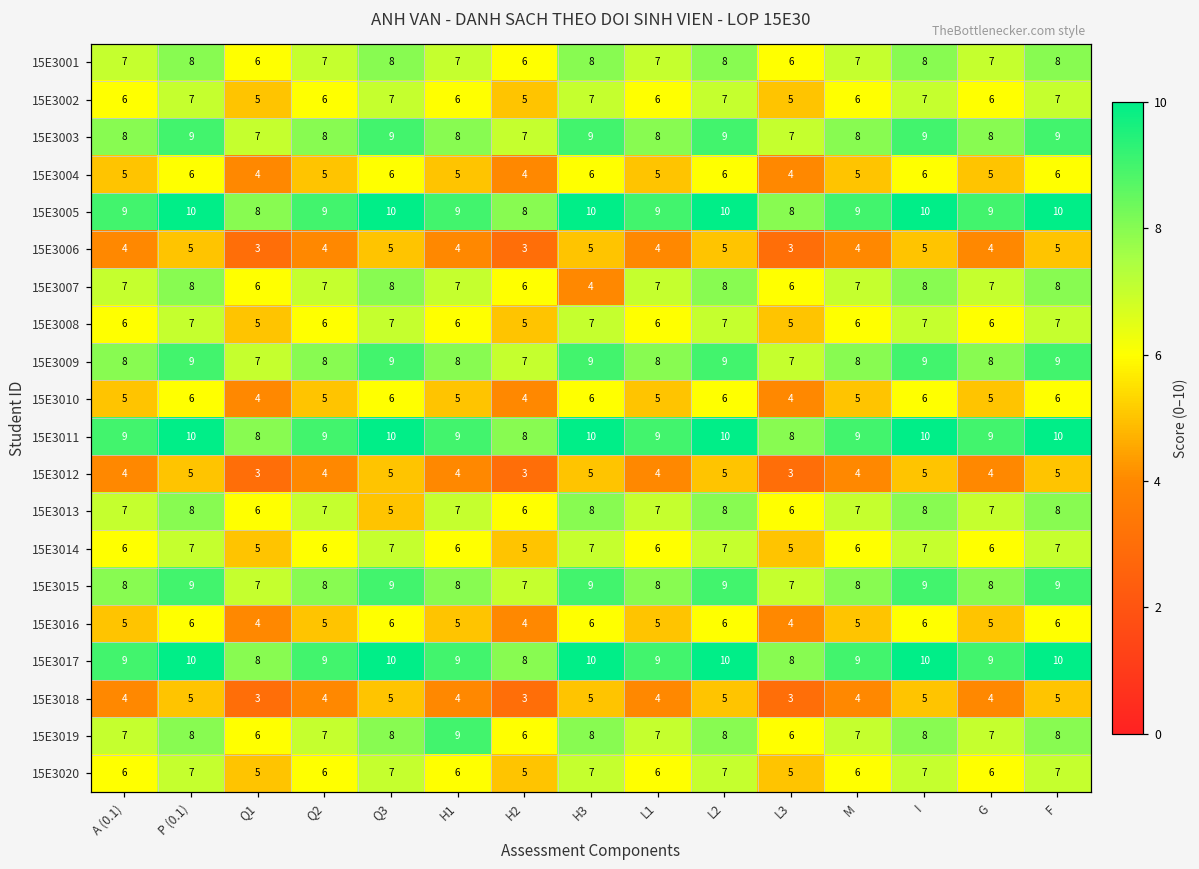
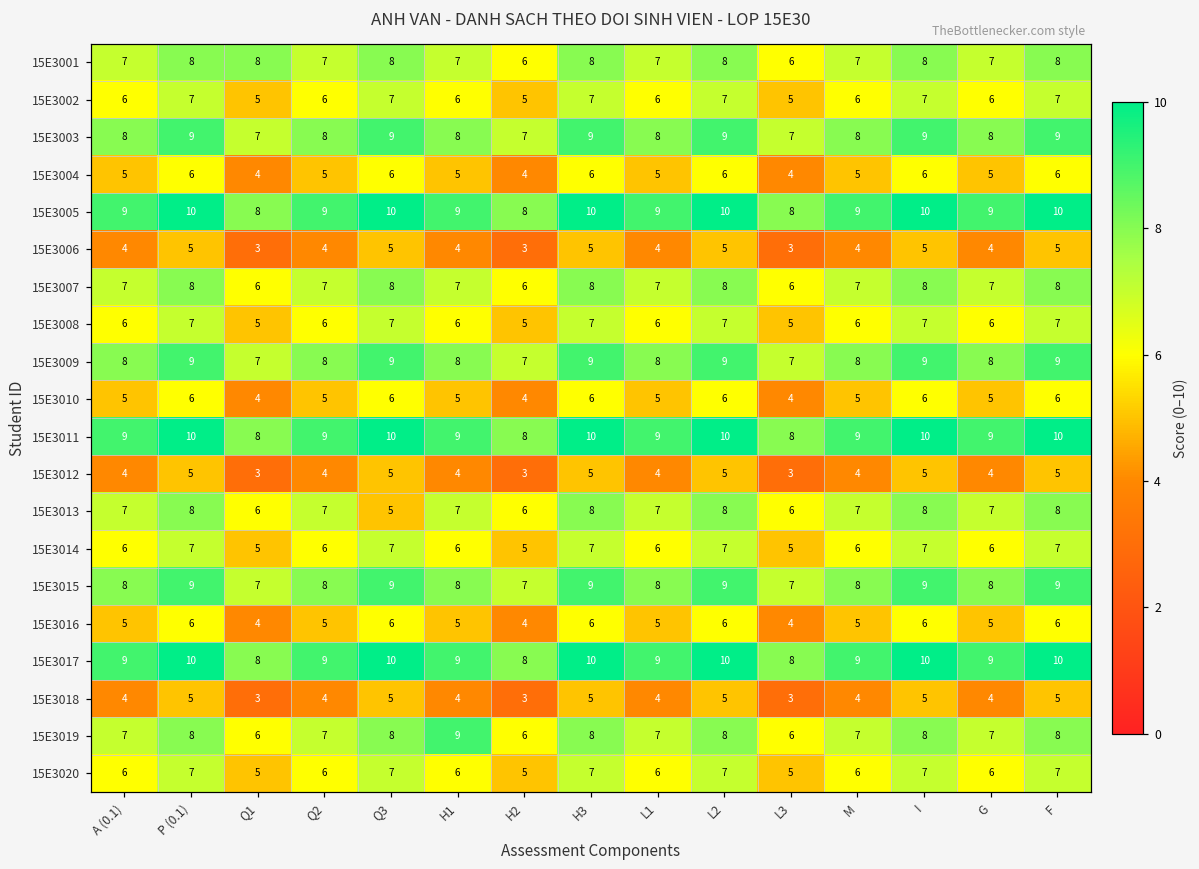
  {
    "15E3001": {
      "A (0.1)": 7,
      "P (0.1)": 8,
-     "Q1": 6,
+     "Q1": 8,
      "Q2": 7,
      "Q3": 8,
      "H1": 7,
      "H2": 6,
      "H3": 8,
      "L1": 7,
      "L2": 8,
      "L3": 6,
      "M": 7,
      "I": 8,
      "G": 7,
      "F": 8
    },
    "15E3007": {
      "A (0.1)": 7,
      "P (0.1)": 8,
      "Q1": 6,
      "Q2": 7,
      "Q3": 8,
      "H1": 7,
      "H2": 6,
-     "H3": 4,
+     "H3": 8,
      "L1": 7,
      "L2": 8,
      "L3": 6,
      "M": 7,
      "I": 8,
      "G": 7,
      "F": 8
    }
  }
